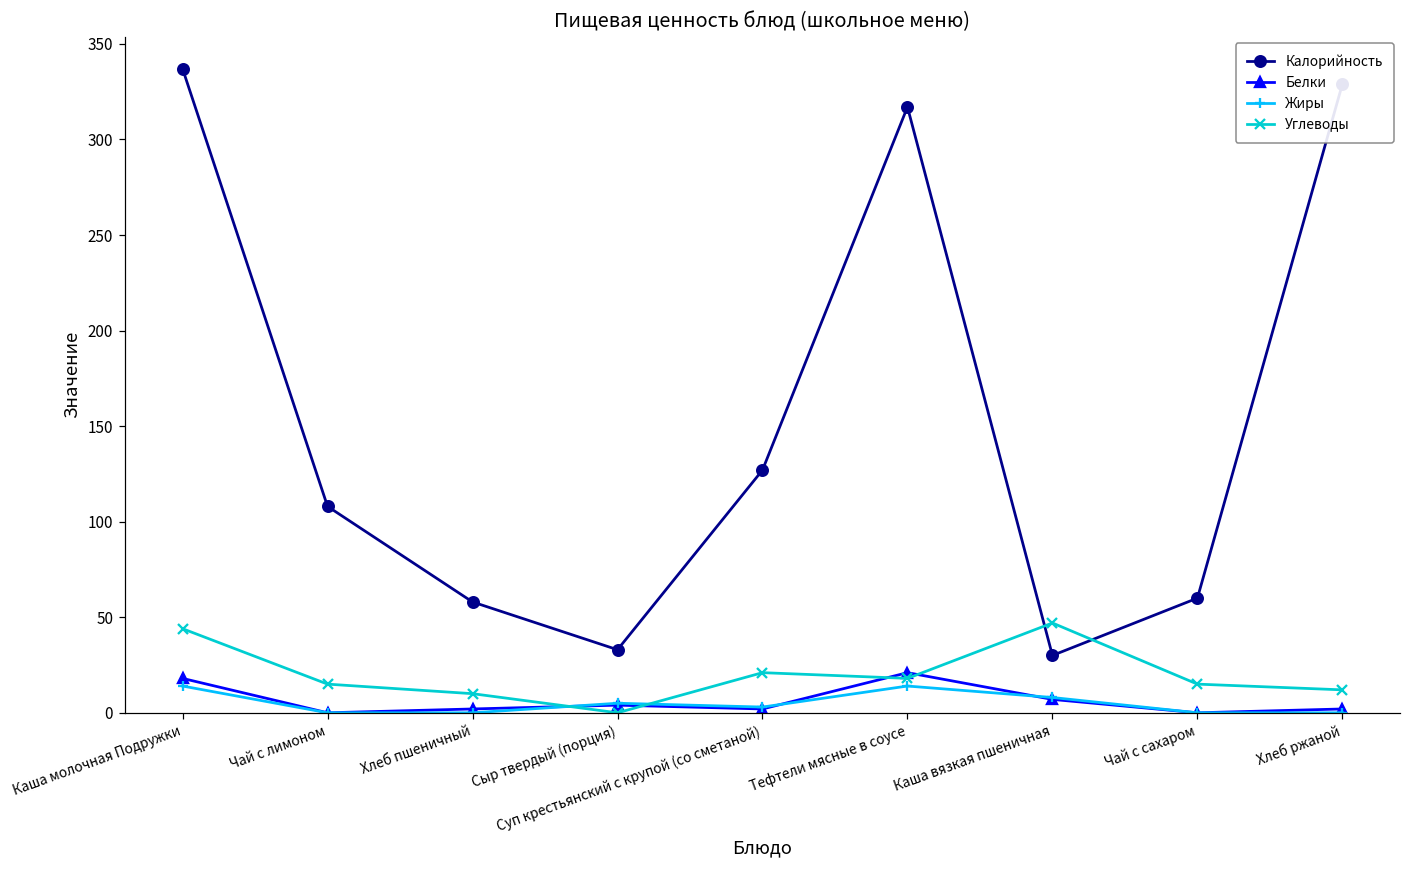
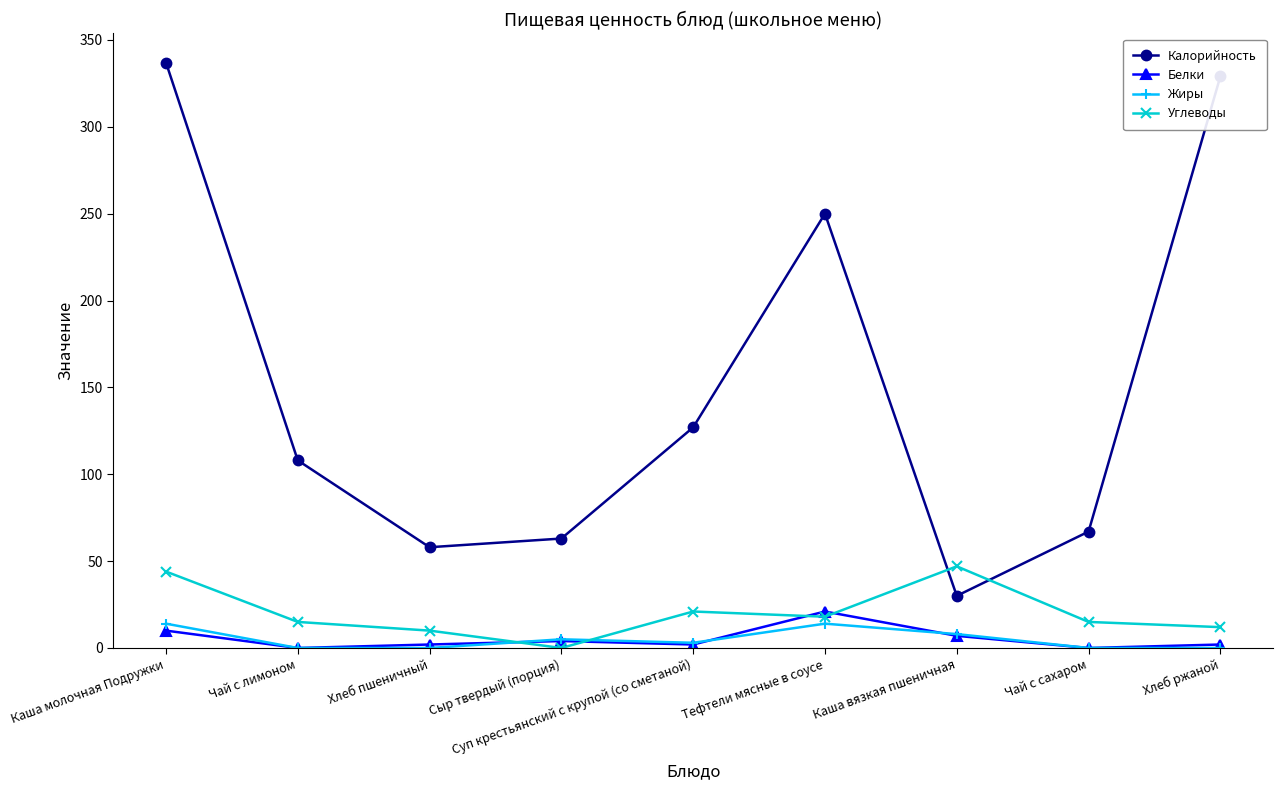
  {
    "Калорийность": {
      "Каша молочная Подружки": 337,
      "Чай с лимоном": 108,
      "Хлеб пшеничный": 58,
-     "Сыр твердый (порция)": 33,
+     "Сыр твердый (порция)": 63,
      "Суп крестьянский с крупой (со сметаной)": 127,
-     "Тефтели мясные в соусе": 317,
+     "Тефтели мясные в соусе": 250,
      "Каша вязкая пшеничная": 30,
-     "Чай с сахаром": 60
+     "Чай с сахаром": 67
    },
    "Белки": {
-     "Каша молочная Подружки": 18,
+     "Каша молочная Подружки": 10,
      "Хлеб пшеничный": 2,
      "Тефтели мясные в соусе": 21,
      "Хлеб ржаной": 2
    }
  }
